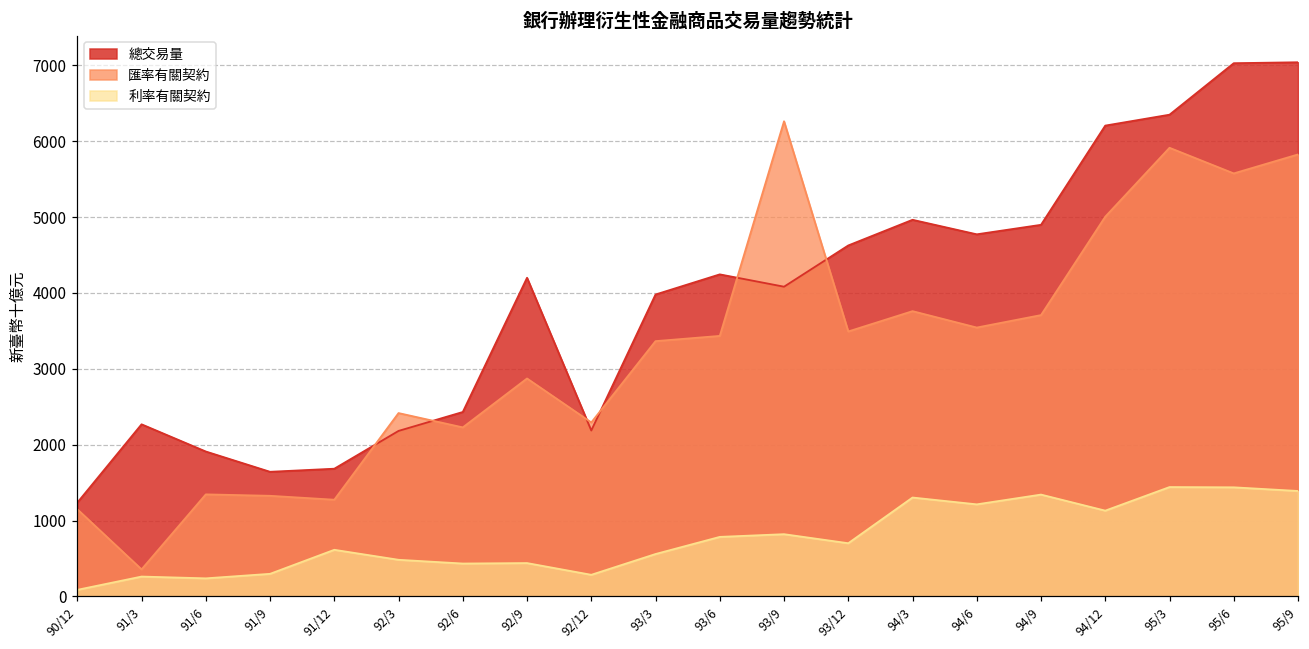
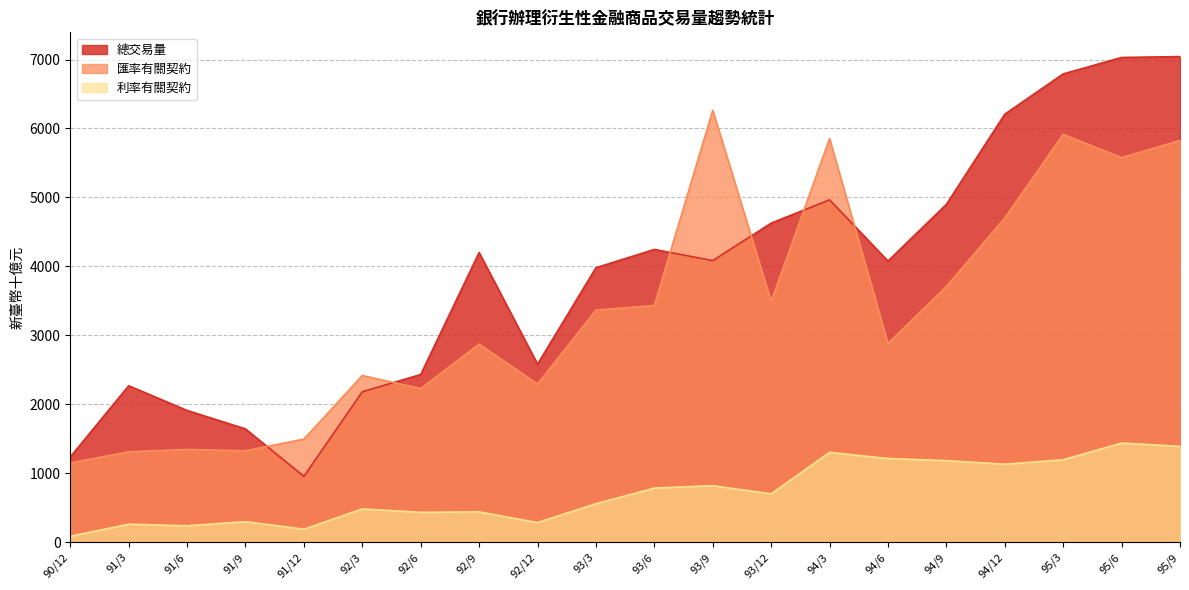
  {
    "總交易量": {
      "90/12": 1200,
      "91/3": 2300,
      "91/6": 1900,
      "91/9": 1600,
-     "91/12": 1700,
+     "91/12": 1000,
      "92/3": 2200,
      "92/6": 2400,
      "92/9": 4200,
-     "92/12": 2200,
+     "92/12": 2600,
      "93/3": 4000,
      "93/6": 4200,
      "93/9": 4100,
      "93/12": 4600,
      "94/3": 5000,
-     "94/6": 4800,
+     "94/6": 4100,
      "94/9": 4900,
      "94/12": 6200,
-     "95/3": 6400,
+     "95/3": 6800,
      "95/6": 7000,
      "95/9": 7000
    },
    "匯率有關契約": {
      "90/12": 1100,
-     "91/3": 400,
+     "91/3": 1300,
      "91/6": 1300,
      "91/9": 1300,
-     "91/12": 1300,
+     "91/12": 1500,
      "92/3": 2400,
      "92/6": 2200,
      "92/9": 2900,
      "92/12": 2300,
      "93/3": 3400,
      "93/6": 3400,
      "93/9": 6300,
      "93/12": 3500,
-     "94/3": 3800,
-     "94/6": 3500,
+     "94/3": 5900,
+     "94/6": 2900,
      "94/9": 3700,
-     "94/12": 5000,
+     "94/12": 4700,
      "95/3": 5900,
      "95/6": 5600,
      "95/9": 5800
    },
    "利率有關契約": {
      "90/12": 100,
      "91/3": 300,
      "91/6": 200,
      "91/9": 300,
-     "91/12": 600,
+     "91/12": 200,
      "92/3": 500,
      "92/6": 400,
      "92/9": 400,
      "92/12": 300,
      "93/3": 600,
      "93/6": 800,
      "93/9": 800,
      "93/12": 700,
      "94/3": 1300,
      "94/6": 1200,
-     "94/9": 1300,
+     "94/9": 1200,
      "94/12": 1100,
-     "95/3": 1400,
+     "95/3": 1200,
      "95/6": 1400,
      "95/9": 1400
    }
  }
